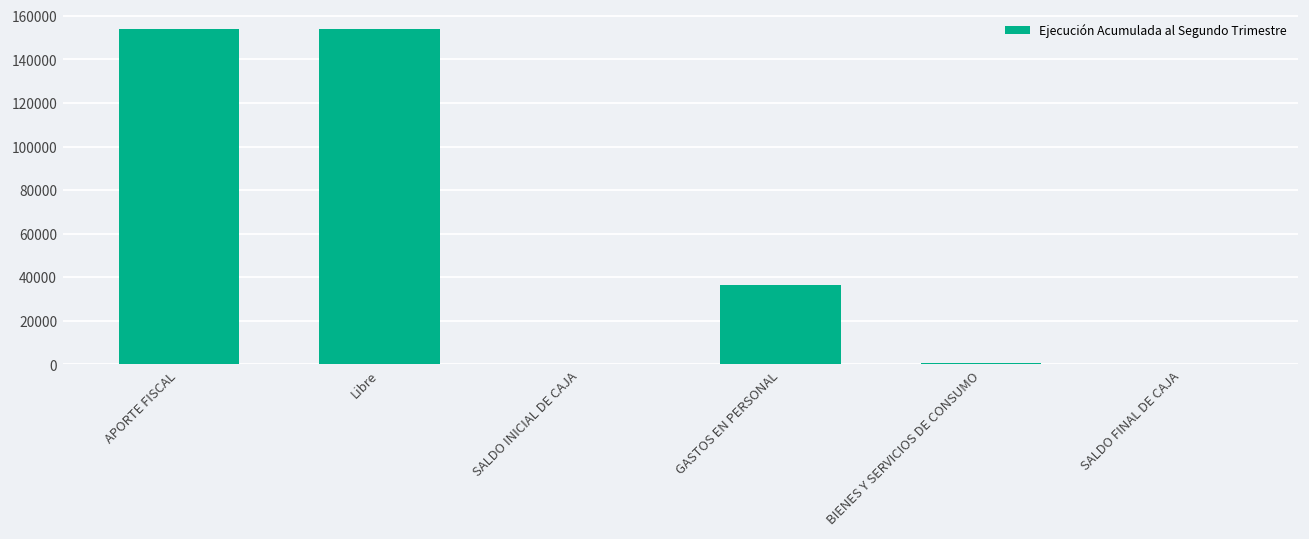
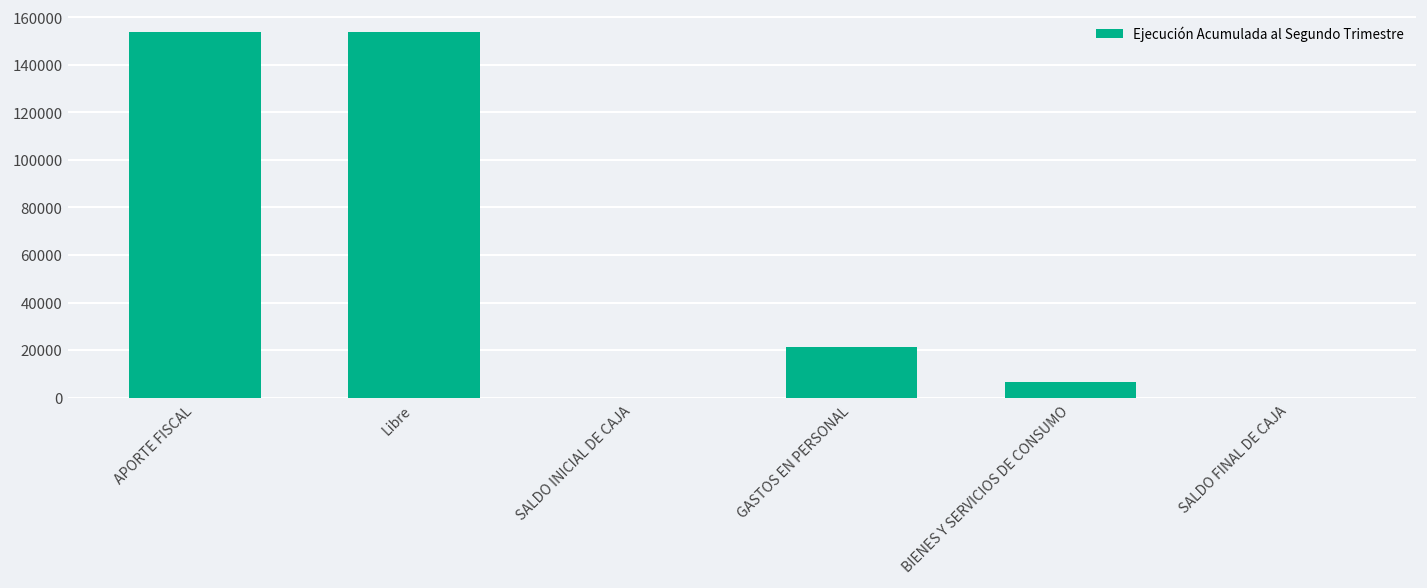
  {
    "APORTE FISCAL": 154000,
    "Libre": 154000,
    "SALDO INICIAL DE CAJA": 0,
-   "GASTOS EN PERSONAL": 36000,
-   "BIENES Y SERVICIOS DE CONSUMO": 1000,
+   "GASTOS EN PERSONAL": 21000,
+   "BIENES Y SERVICIOS DE CONSUMO": 7000,
    "SALDO FINAL DE CAJA": 0
  }
